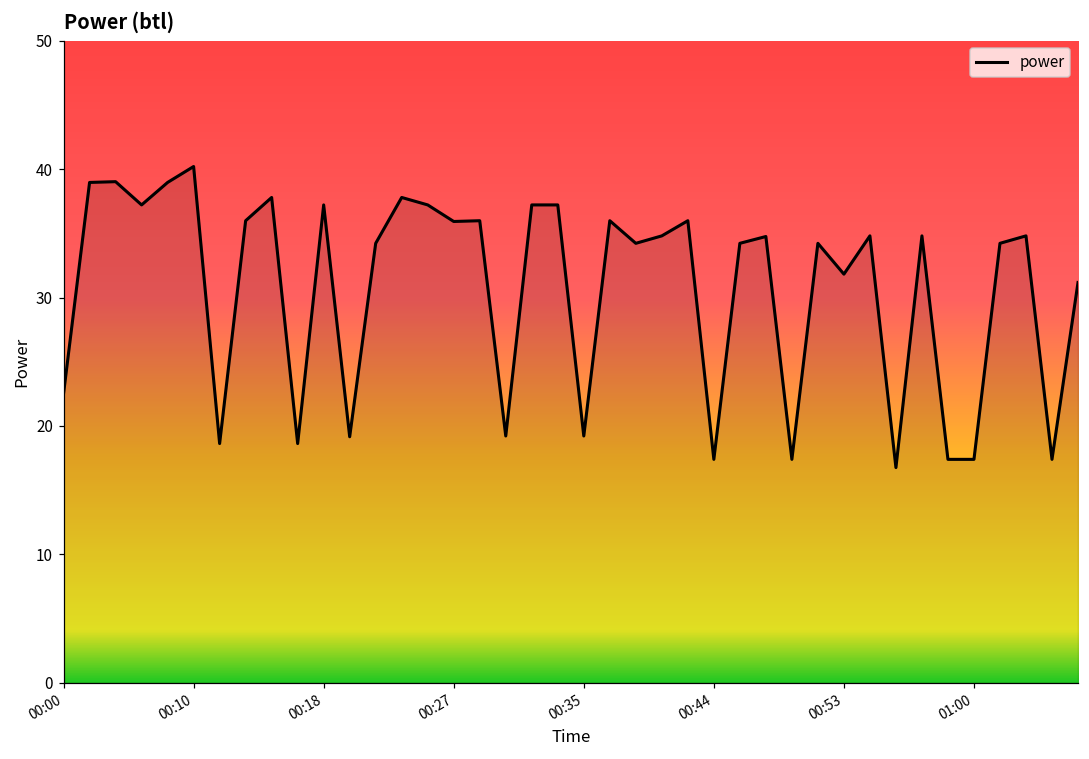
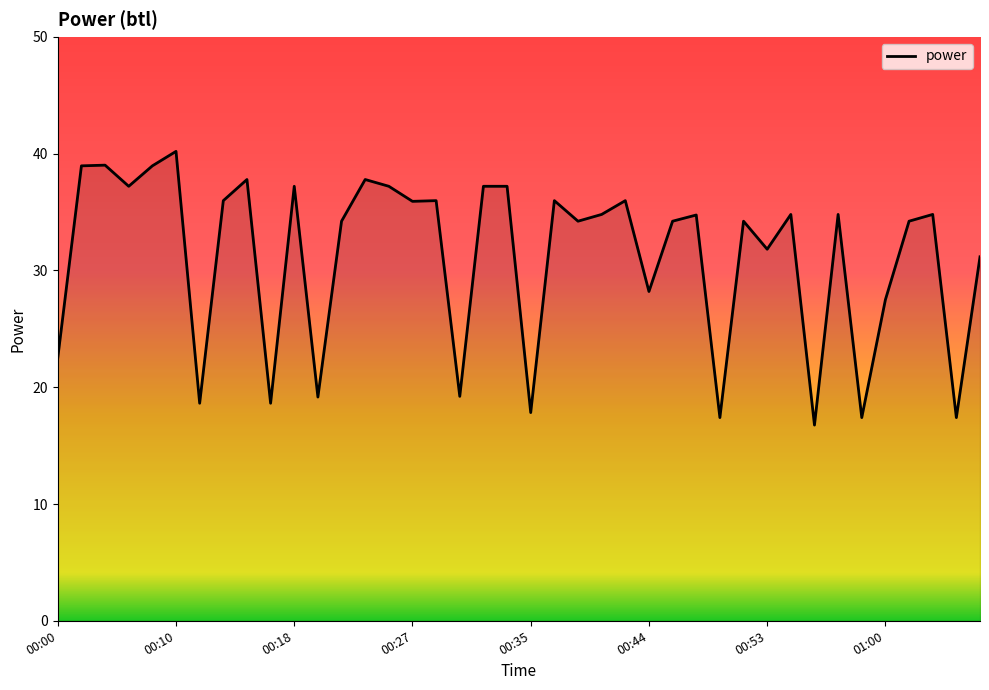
  {
    "00:00": 22.5,
    "00:10": 40.2,
    "00:18": 37.2,
    "00:27": 35.9,
-   "00:35": 19.2,
-   "00:44": 17.4,
+   "00:35": 17.8,
+   "00:44": 28.2,
    "00:53": 31.8,
-   "01:00": 17.4
+   "01:00": 27.5
  }
